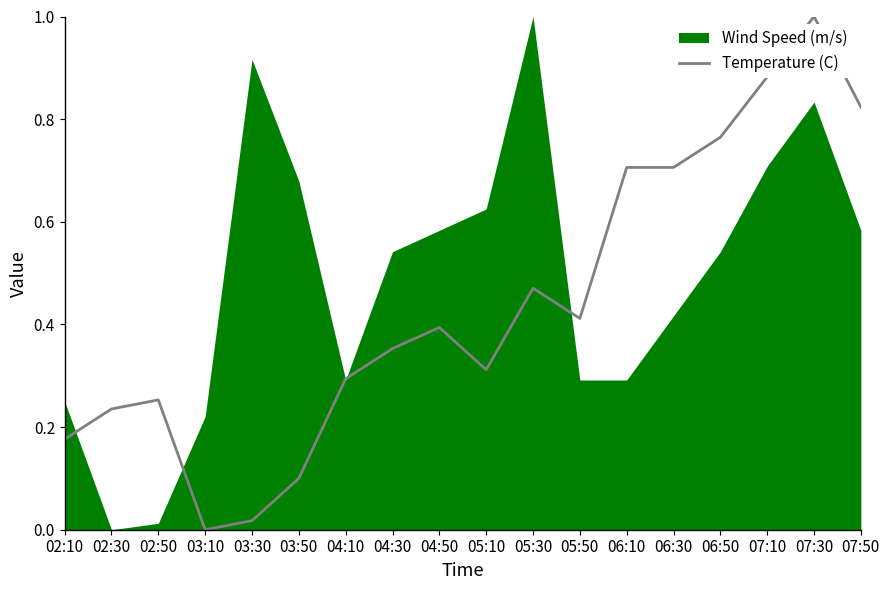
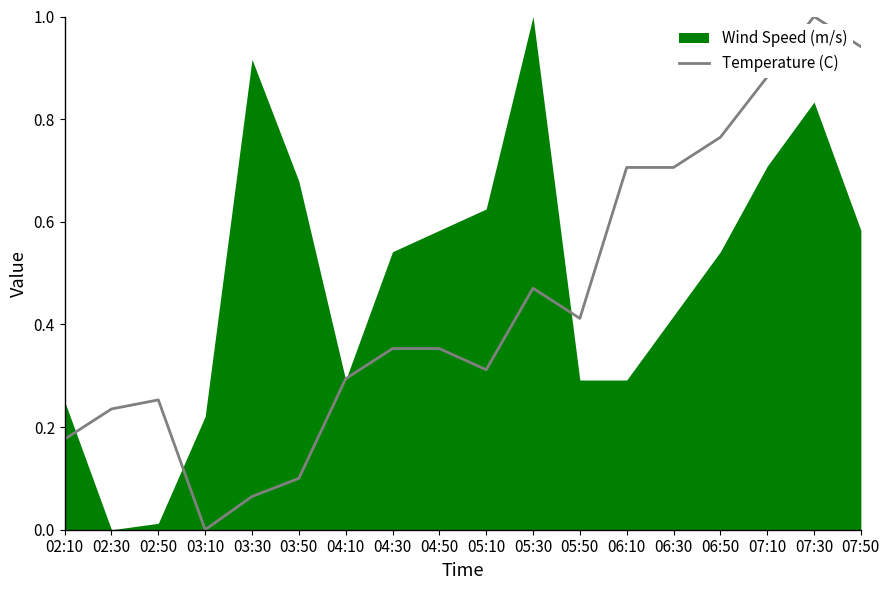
  {
    "Temperature (C)": {
      "02:10": 0.18,
      "02:30": 0.24,
      "02:50": 0.25,
      "03:10": 0.00,
-     "03:30": 0.02,
+     "03:30": 0.06,
      "03:50": 0.10,
      "04:30": 0.35,
-     "04:50": 0.39,
+     "04:50": 0.35,
      "05:10": 0.31,
      "05:30": 0.47,
      "05:50": 0.41,
      "06:10": 0.71,
      "06:30": 0.71,
      "06:50": 0.76,
      "07:30": 1.00,
-     "07:50": 0.82
+     "07:50": 0.94
    },
    "Wind Speed (m/s)": {
      "02:10": 0.25,
      "02:30": 0.00,
      "02:50": 0.01,
      "03:10": 0.22,
      "03:30": 0.92,
      "03:50": 0.68,
      "04:30": 0.54,
      "04:50": 0.58,
      "05:10": 0.63,
      "05:30": 1.00,
      "05:50": 0.29,
      "06:10": 0.29,
      "06:30": 0.42,
      "06:50": 0.54,
      "07:10": 0.71,
      "07:30": 0.83,
      "07:50": 0.58
    }
  }
